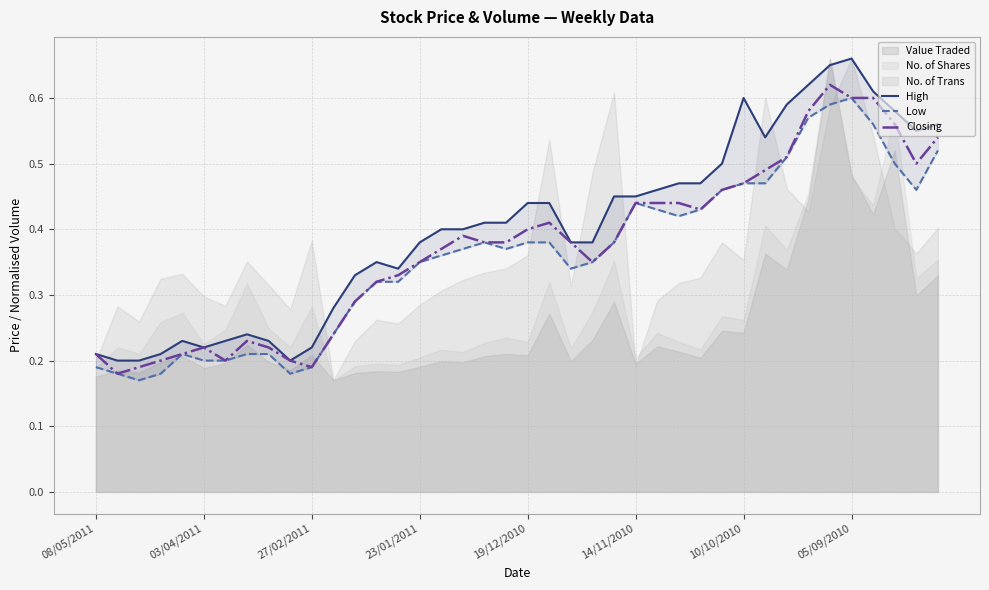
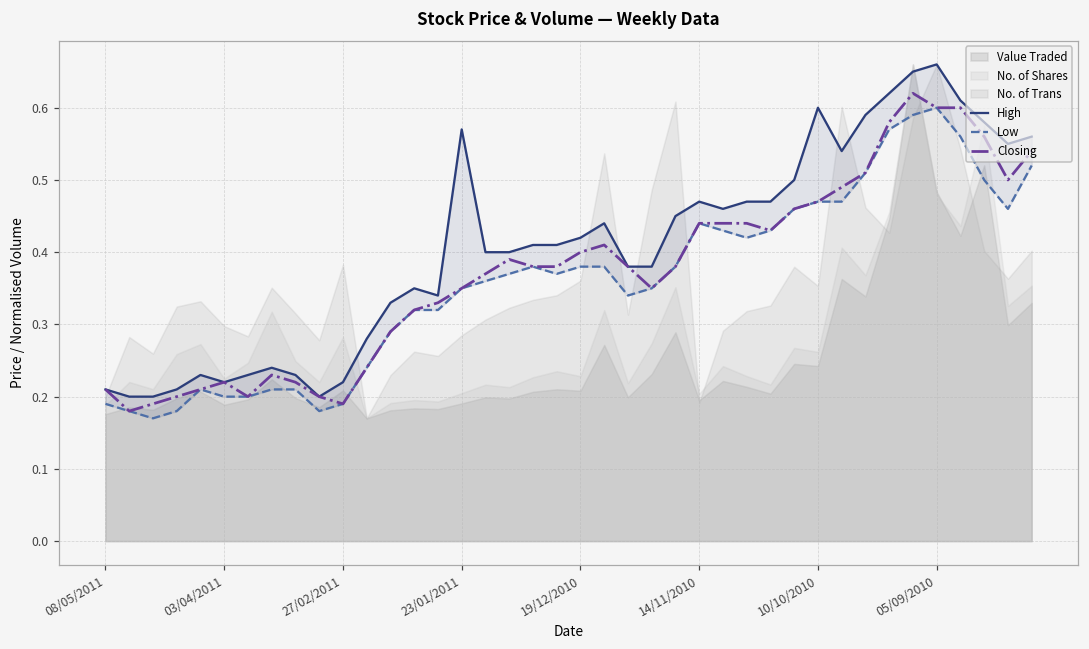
  {
    "High": {
      "27/02/2011": 0.22,
-     "23/01/2011": 0.38,
-     "19/12/2010": 0.44,
-     "14/11/2010": 0.45,
+     "23/01/2011": 0.57,
+     "19/12/2010": 0.42,
+     "14/11/2010": 0.47,
      "10/10/2010": 0.60
    }
  }
